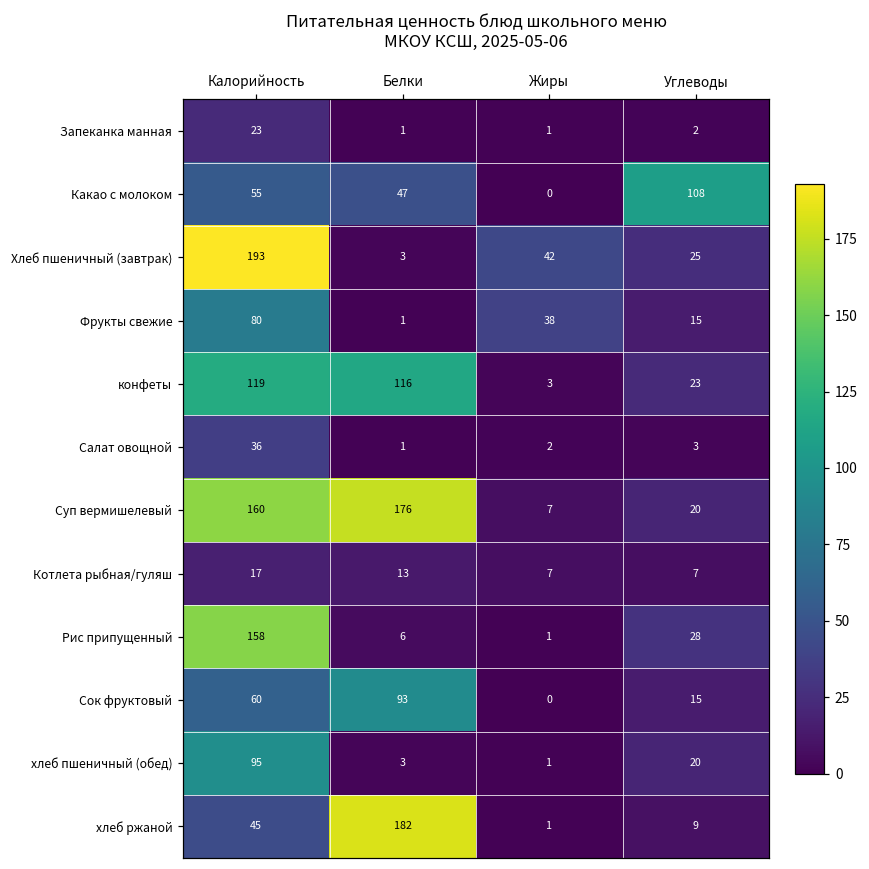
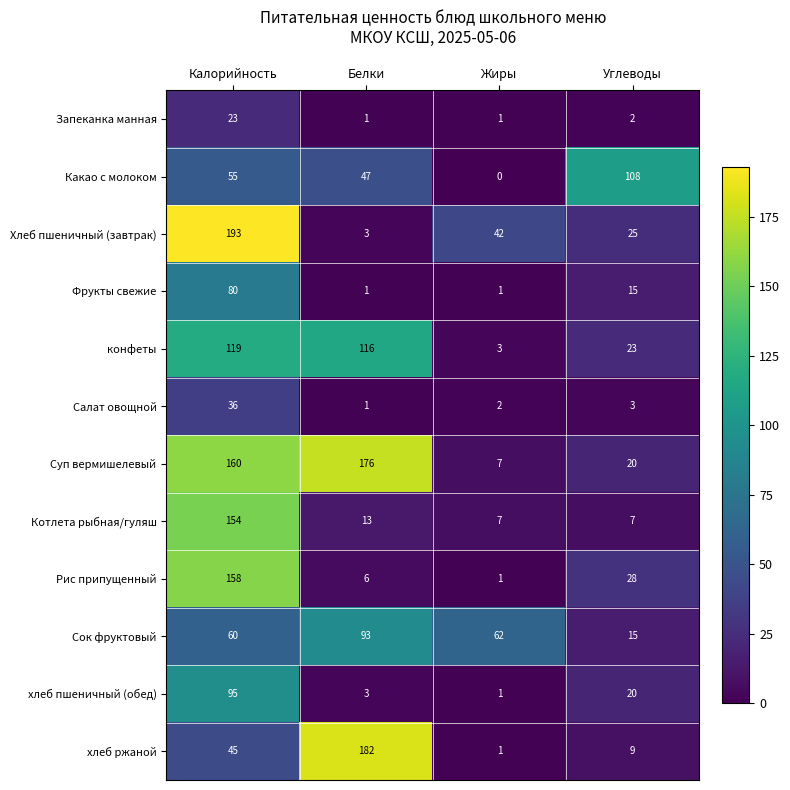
  {
    "Запеканка манная": {
      "Калорийность": 23,
      "Белки": 1,
      "Жиры": 1,
      "Углеводы": 2
    },
    "Какао с молоком": {
      "Калорийность": 55,
      "Белки": 47,
      "Жиры": 0,
      "Углеводы": 108
    },
    "Хлеб пшеничный (завтрак)": {
      "Калорийность": 193,
      "Белки": 3,
      "Жиры": 42,
      "Углеводы": 25
    },
    "Фрукты свежие": {
      "Калорийность": 80,
      "Белки": 1,
-     "Жиры": 38,
+     "Жиры": 1,
      "Углеводы": 15
    },
    "конфеты": {
      "Калорийность": 119,
      "Белки": 116,
      "Жиры": 3,
      "Углеводы": 23
    },
    "Салат овощной": {
      "Калорийность": 36,
      "Белки": 1,
      "Жиры": 2,
      "Углеводы": 3
    },
    "Суп вермишелевый": {
      "Калорийность": 160,
      "Белки": 176,
      "Жиры": 7,
      "Углеводы": 20
    },
    "Котлета рыбная/гуляш": {
-     "Калорийность": 17,
+     "Калорийность": 154,
      "Белки": 13,
      "Жиры": 7,
      "Углеводы": 7
    },
    "Рис припущенный": {
      "Калорийность": 158,
      "Белки": 6,
      "Жиры": 1,
      "Углеводы": 28
    },
    "Сок фруктовый": {
      "Калорийность": 60,
      "Белки": 93,
-     "Жиры": 0,
+     "Жиры": 62,
      "Углеводы": 15
    },
    "хлеб пшеничный (обед)": {
      "Калорийность": 95,
      "Белки": 3,
      "Жиры": 1,
      "Углеводы": 20
    },
    "хлеб ржаной": {
      "Калорийность": 45,
      "Белки": 182,
      "Жиры": 1,
      "Углеводы": 9
    }
  }
